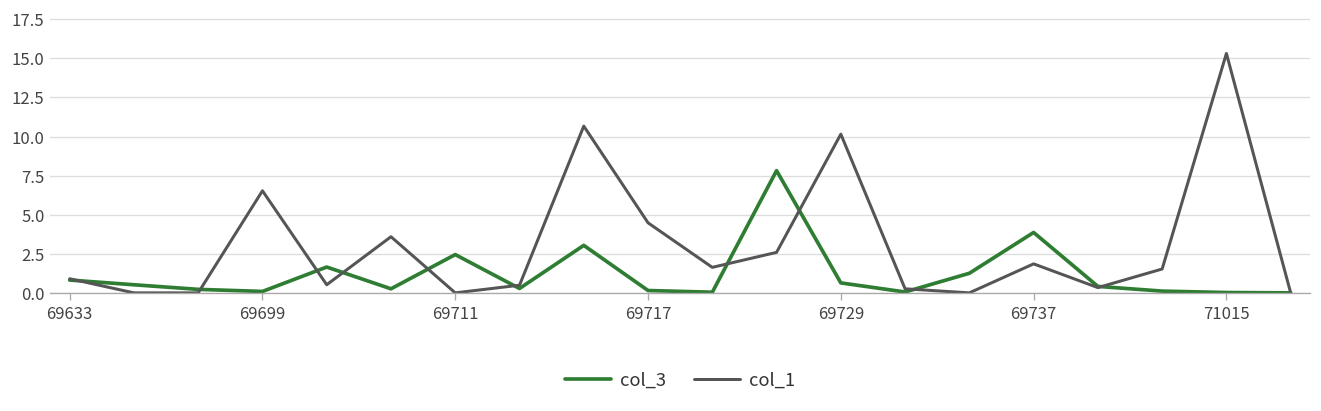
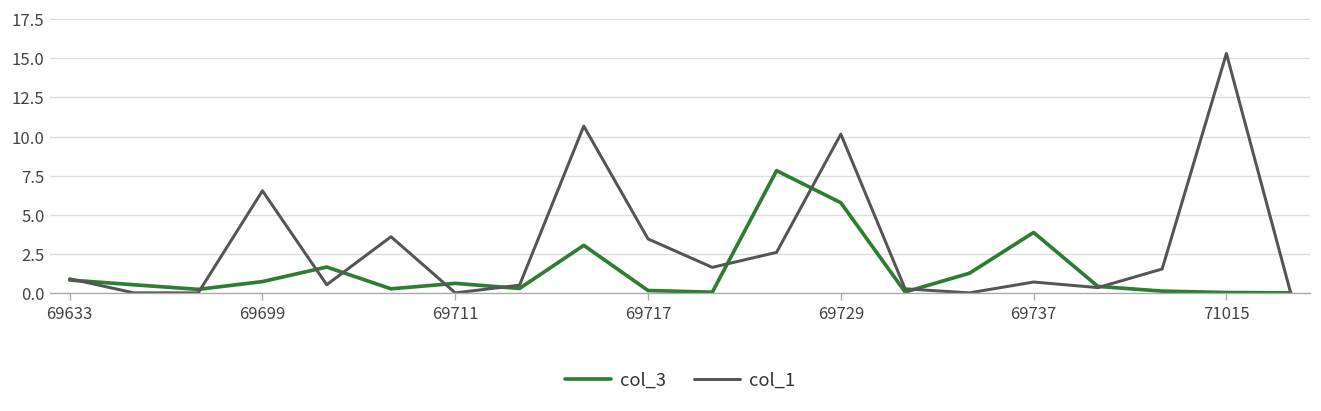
  {
    "col_3": {
-     "69699": 0.1,
-     "69711": 2.4,
+     "69699": 0.7,
+     "69711": 0.6,
      "69717": 0.2,
-     "69729": 0.6,
+     "69729": 5.8,
      "69737": 3.9,
      "71015": 0.0
    },
    "col_1": {
      "69699": 6.5,
      "69711": 0.0,
-     "69717": 4.5,
+     "69717": 3.5,
      "69729": 10.2,
-     "69737": 1.9,
+     "69737": 0.7,
      "71015": 15.3
    }
  }
